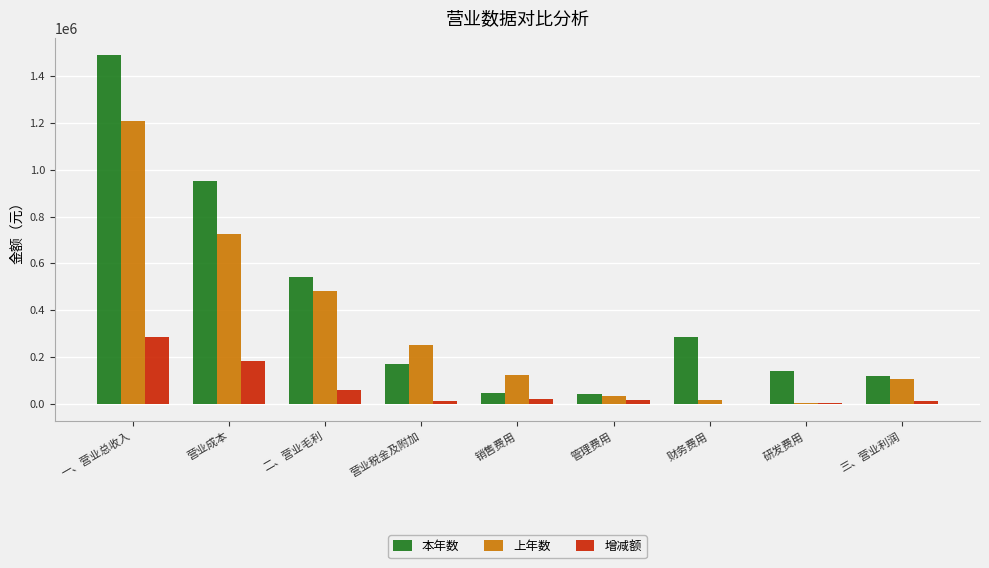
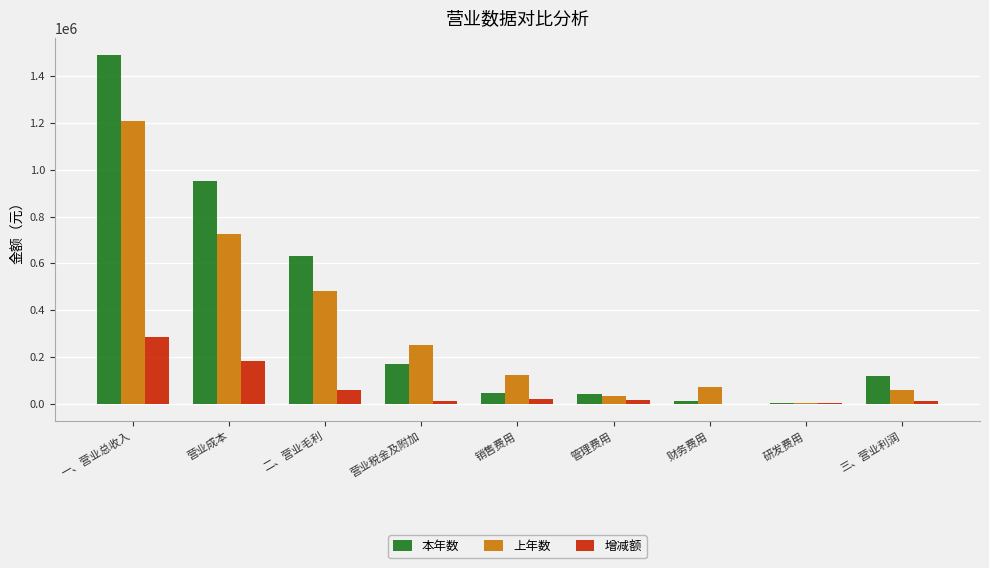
  {
    "本年数": {
      "一、营业总收入": 1490000,
      "营业成本": 950000,
-     "二、营业毛利": 540000,
+     "二、营业毛利": 630000,
      "营业税金及附加": 170000,
      "销售费用": 50000,
      "管理费用": 40000,
-     "财务费用": 280000,
-     "研发费用": 140000,
+     "财务费用": 10000,
+     "研发费用": 0,
      "三、营业利润": 120000
    },
    "上年数": {
      "一、营业总收入": 1210000,
      "营业成本": 720000,
      "二、营业毛利": 480000,
      "营业税金及附加": 250000,
      "销售费用": 120000,
      "管理费用": 30000,
-     "财务费用": 10000,
-     "三、营业利润": 110000
+     "财务费用": 70000,
+     "三、营业利润": 60000
    },
    "增减额": {
      "一、营业总收入": 280000,
      "营业成本": 180000,
      "二、营业毛利": 60000,
      "营业税金及附加": 10000,
      "销售费用": 20000,
      "管理费用": 20000,
      "三、营业利润": 10000
    }
  }
